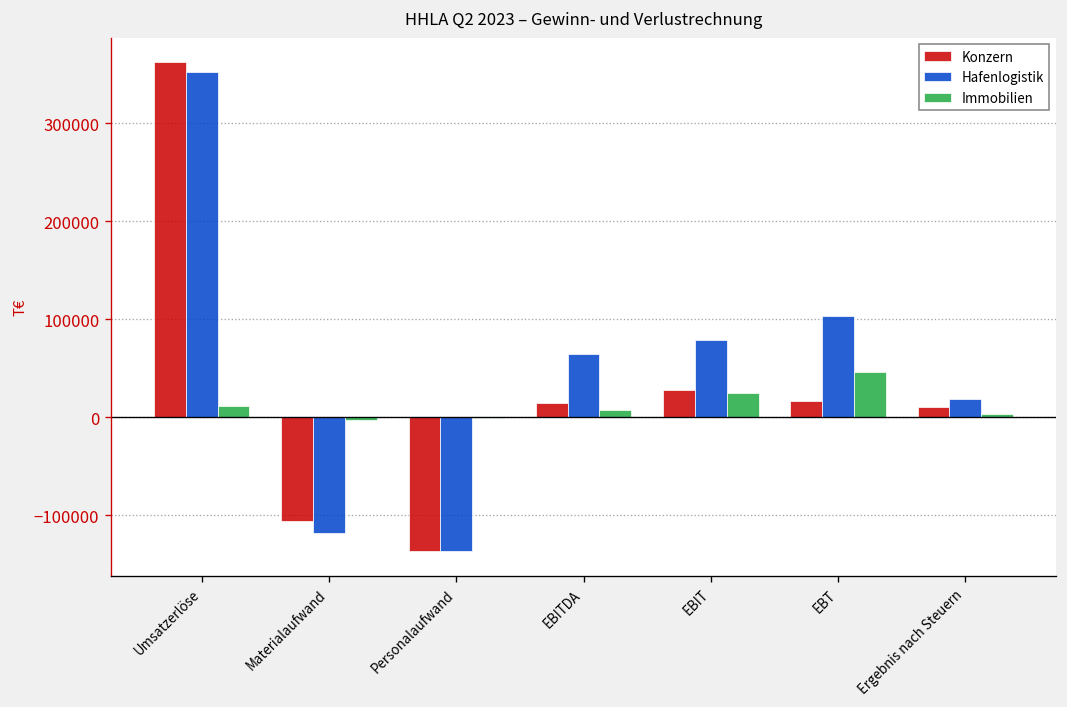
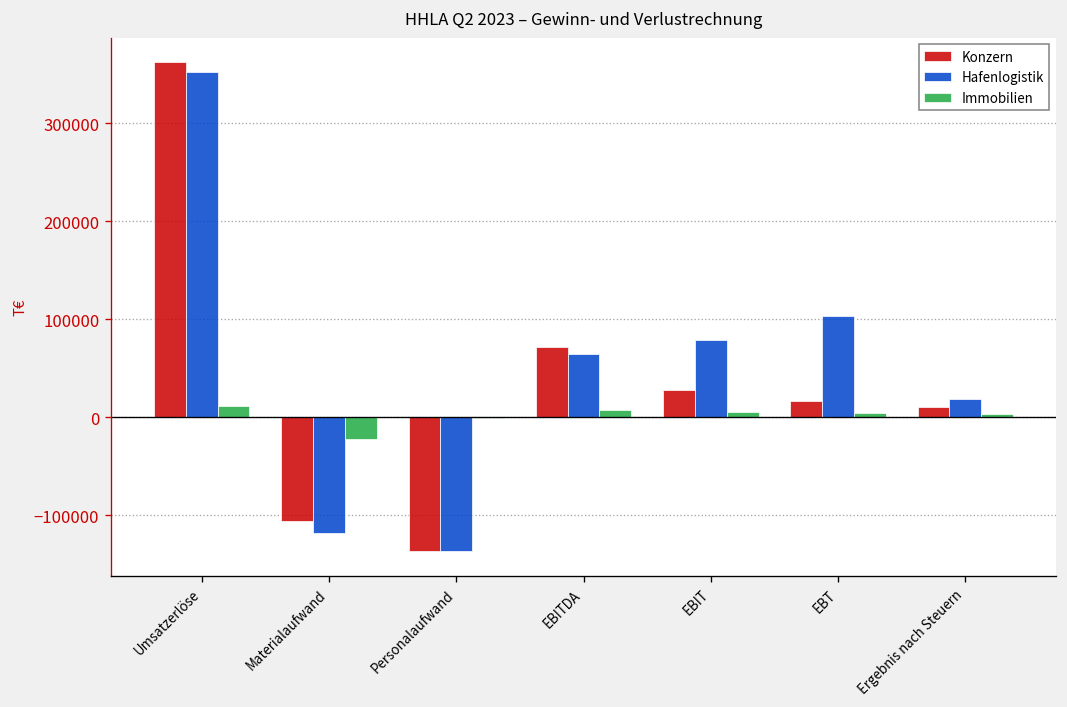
  {
    "Konzern": {
      "Umsatzerlöse": 360000,
      "Materialaufwand": -110000,
      "Personalaufwand": -140000,
-     "EBITDA": 10000,
+     "EBITDA": 70000,
      "EBIT": 30000,
      "EBT": 20000,
      "Ergebnis nach Steuern": 10000
    },
    "Hafenlogistik": {
      "Umsatzerlöse": 350000,
      "Materialaufwand": -120000,
      "Personalaufwand": -140000,
      "EBITDA": 60000,
      "EBIT": 80000,
      "EBT": 100000,
      "Ergebnis nach Steuern": 20000
    },
    "Immobilien": {
      "Umsatzerlöse": 10000,
-     "Materialaufwand": 0,
+     "Materialaufwand": -20000,
      "EBITDA": 10000,
-     "EBIT": 20000,
-     "EBT": 50000
+     "EBIT": 10000,
+     "EBT": 0
    }
  }
